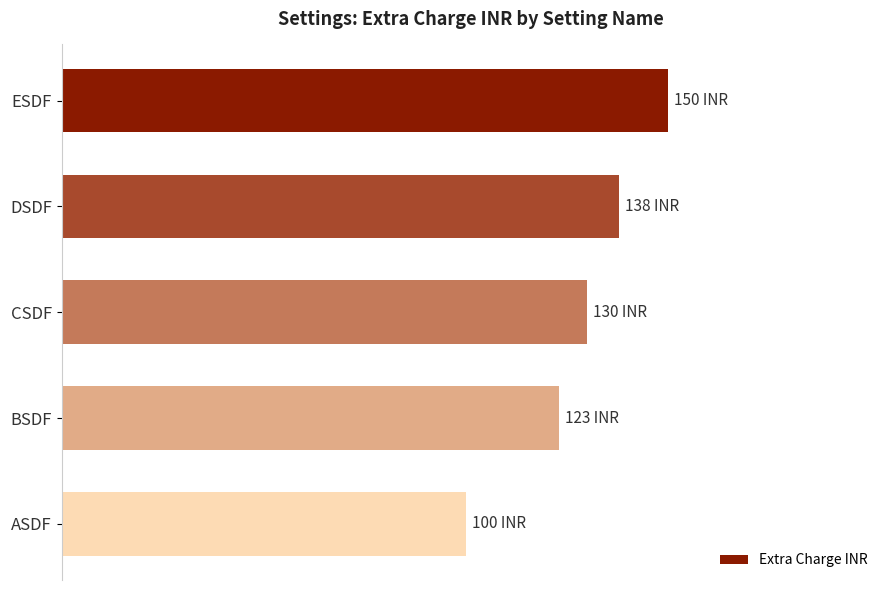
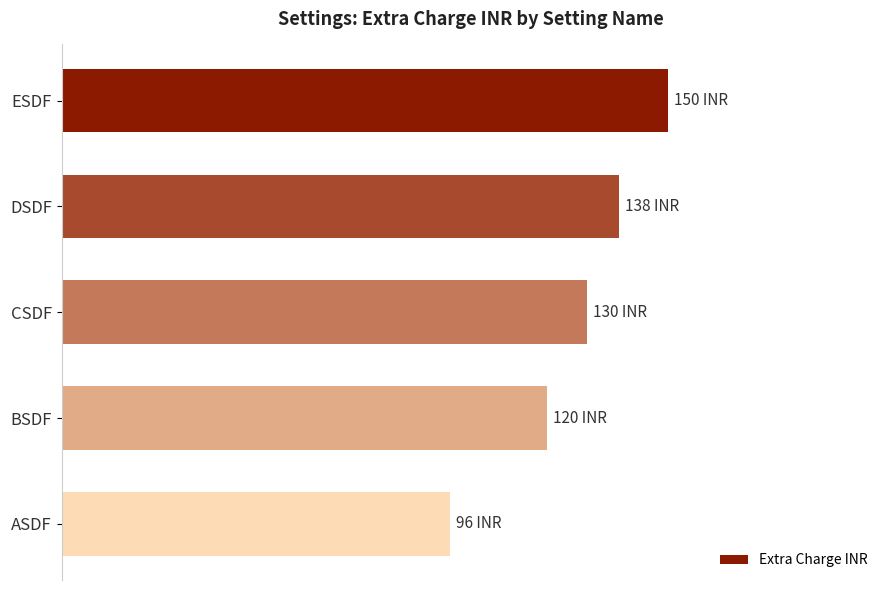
  {
    "ESDF": 150,
    "DSDF": 138,
    "CSDF": 130,
-   "BSDF": 123,
-   "ASDF": 100
+   "BSDF": 120,
+   "ASDF": 96
  }
